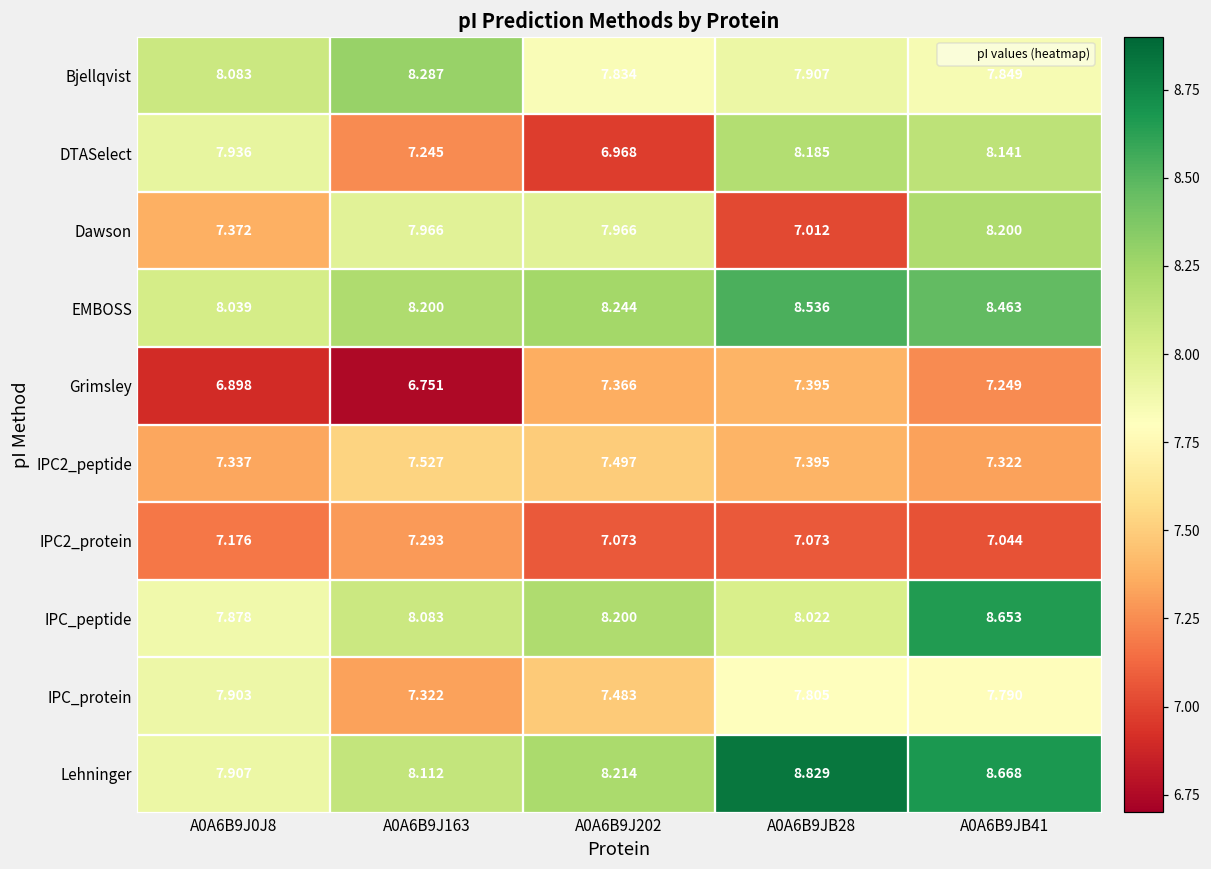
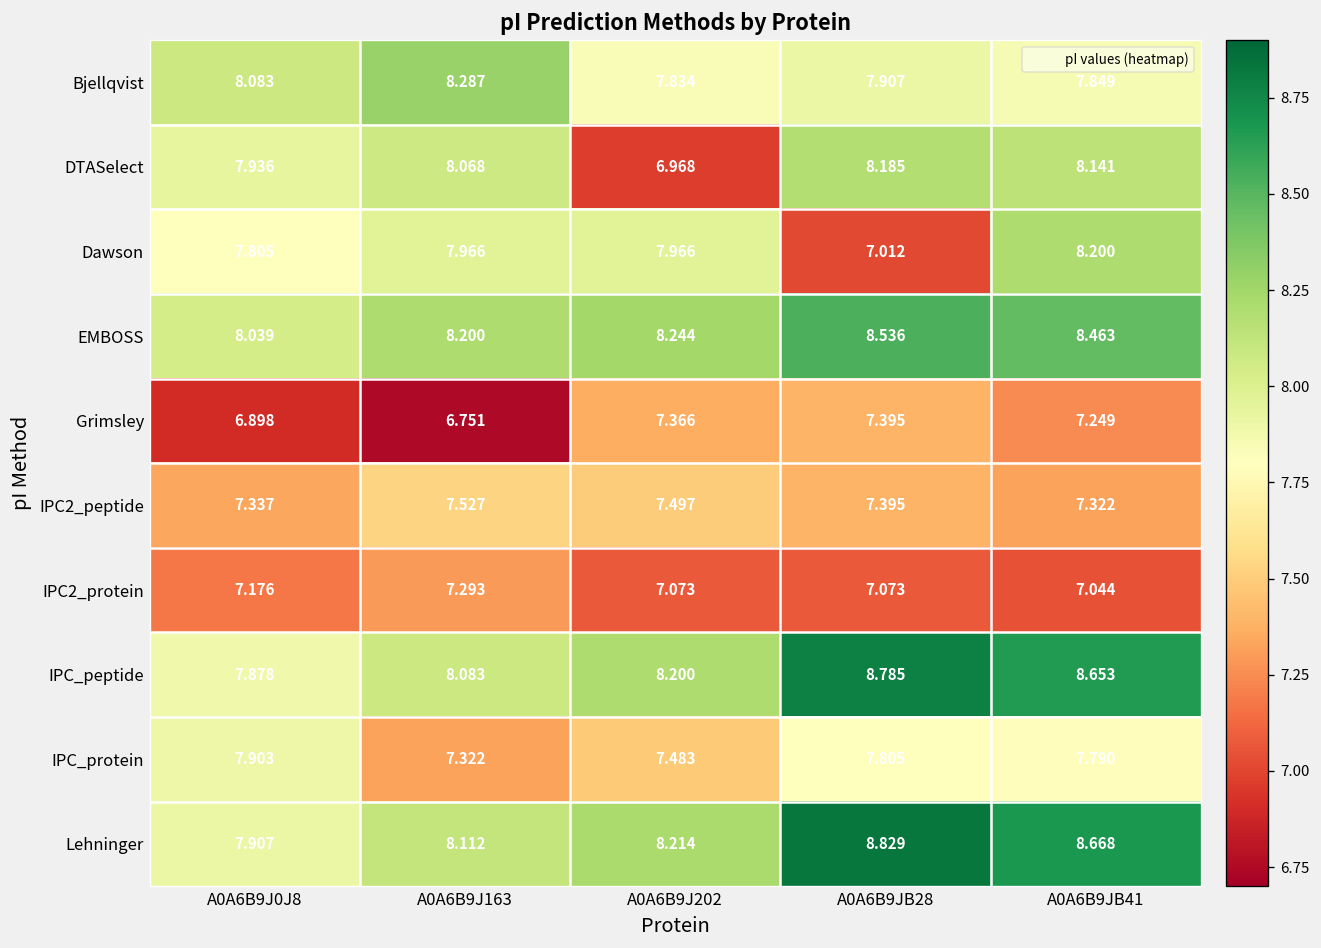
  {
    "Bjellqvist": {
      "A0A6B9J0J8": 8.083,
      "A0A6B9J163": 8.287,
      "A0A6B9J202": 7.834,
      "A0A6B9JB28": 7.907,
      "A0A6B9JB41": 7.849
    },
    "DTASelect": {
      "A0A6B9J0J8": 7.936,
-     "A0A6B9J163": 7.245,
+     "A0A6B9J163": 8.068,
      "A0A6B9J202": 6.968,
      "A0A6B9JB28": 8.185,
      "A0A6B9JB41": 8.141
    },
    "Dawson": {
-     "A0A6B9J0J8": 7.372,
+     "A0A6B9J0J8": 7.805,
      "A0A6B9J163": 7.966,
      "A0A6B9J202": 7.966,
      "A0A6B9JB28": 7.012,
      "A0A6B9JB41": 8.200
    },
    "EMBOSS": {
      "A0A6B9J0J8": 8.039,
      "A0A6B9J163": 8.200,
      "A0A6B9J202": 8.244,
      "A0A6B9JB28": 8.536,
      "A0A6B9JB41": 8.463
    },
    "Grimsley": {
      "A0A6B9J0J8": 6.898,
      "A0A6B9J163": 6.751,
      "A0A6B9J202": 7.366,
      "A0A6B9JB28": 7.395,
      "A0A6B9JB41": 7.249
    },
    "IPC2_peptide": {
      "A0A6B9J0J8": 7.337,
      "A0A6B9J163": 7.527,
      "A0A6B9J202": 7.497,
      "A0A6B9JB28": 7.395,
      "A0A6B9JB41": 7.322
    },
    "IPC2_protein": {
      "A0A6B9J0J8": 7.176,
      "A0A6B9J163": 7.293,
      "A0A6B9J202": 7.073,
      "A0A6B9JB28": 7.073,
      "A0A6B9JB41": 7.044
    },
    "IPC_peptide": {
      "A0A6B9J0J8": 7.878,
      "A0A6B9J163": 8.083,
      "A0A6B9J202": 8.200,
-     "A0A6B9JB28": 8.022,
+     "A0A6B9JB28": 8.785,
      "A0A6B9JB41": 8.653
    },
    "IPC_protein": {
      "A0A6B9J0J8": 7.903,
      "A0A6B9J163": 7.322,
      "A0A6B9J202": 7.483,
      "A0A6B9JB28": 7.805,
      "A0A6B9JB41": 7.790
    },
    "Lehninger": {
      "A0A6B9J0J8": 7.907,
      "A0A6B9J163": 8.112,
      "A0A6B9J202": 8.214,
      "A0A6B9JB28": 8.829,
      "A0A6B9JB41": 8.668
    }
  }
